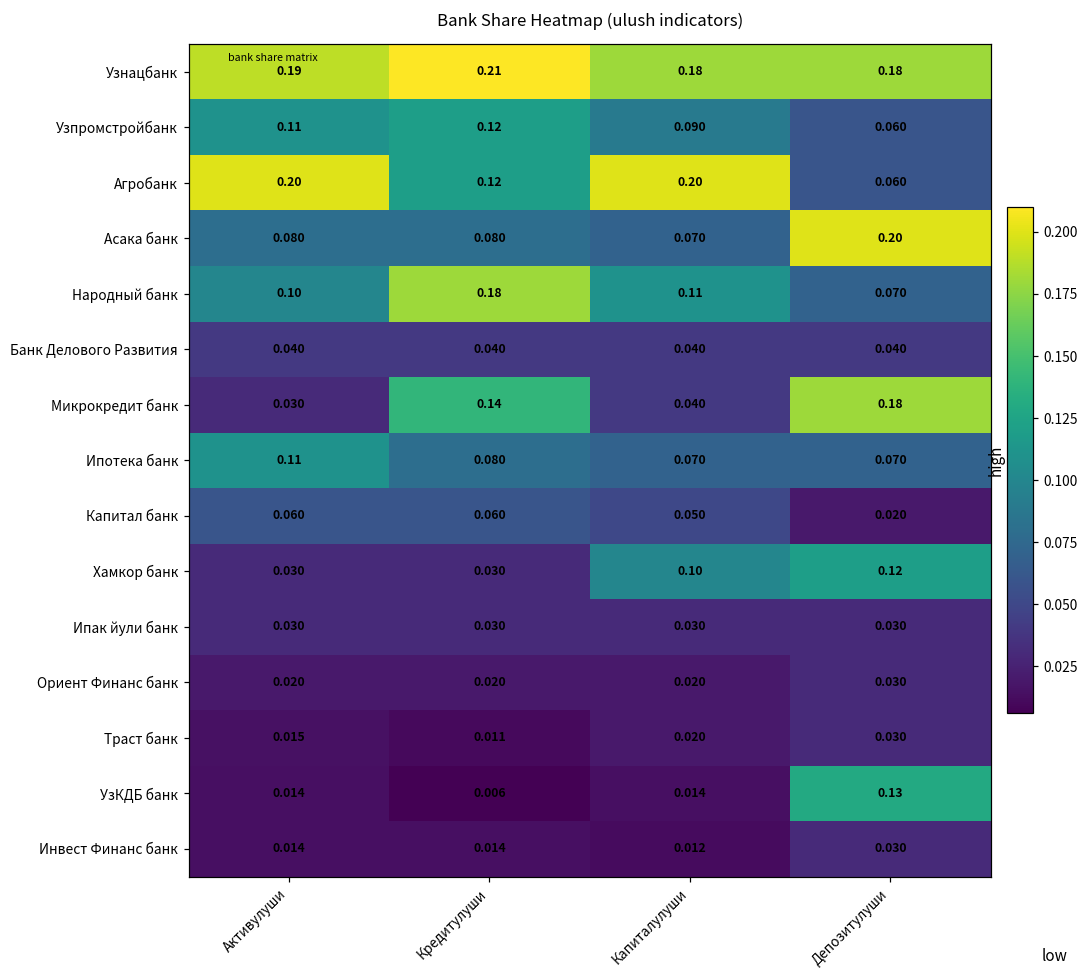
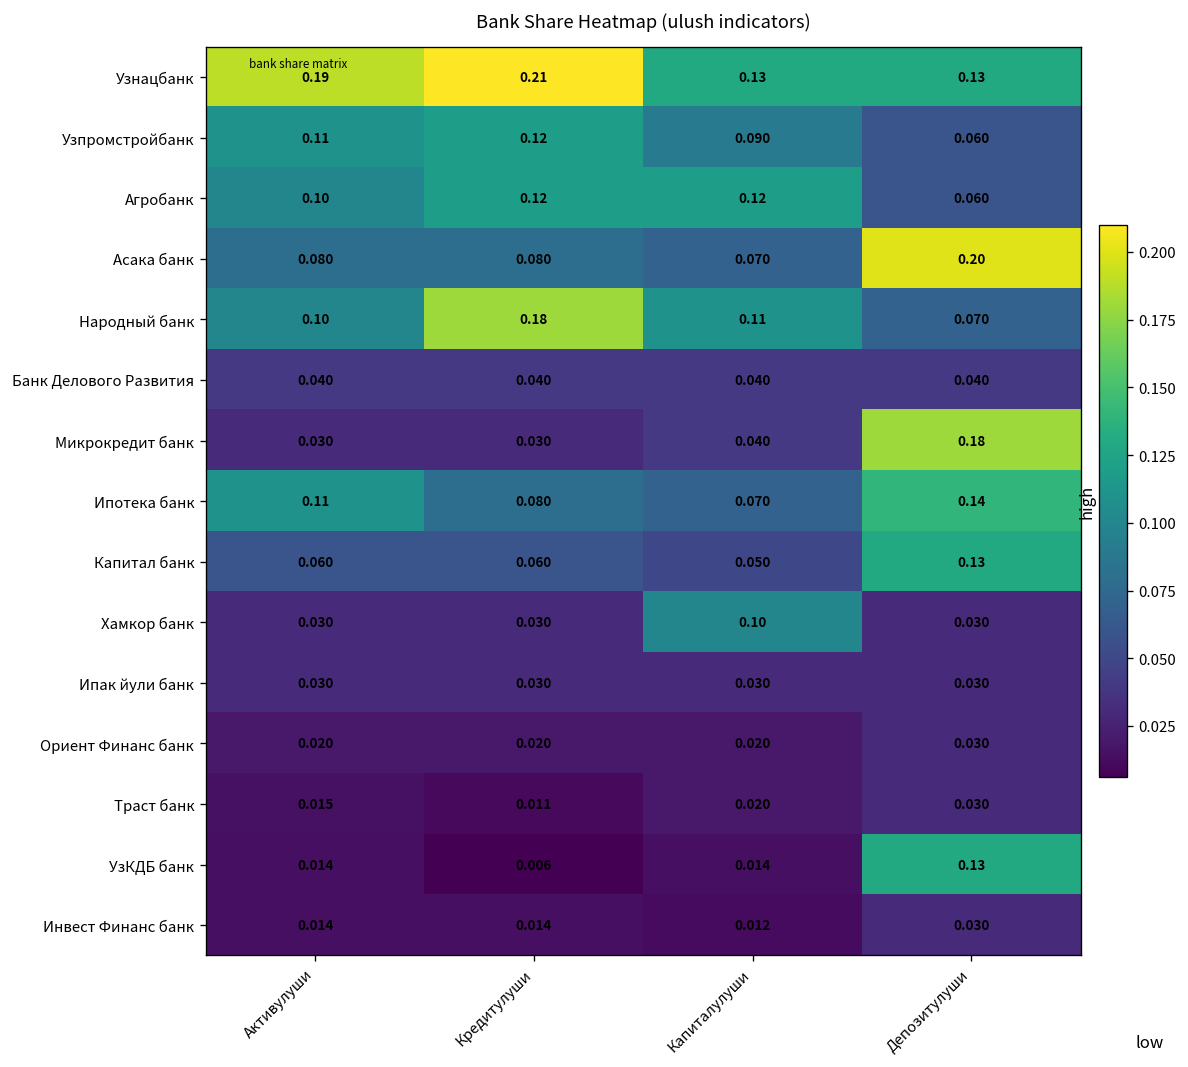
  {
    "Узнацбанк": {
      "Активулуши": 0.19,
      "Кредитулуши": 0.21,
-     "Капиталулуши": 0.18,
-     "Депозитулуши": 0.18
+     "Капиталулуши": 0.13,
+     "Депозитулуши": 0.13
    },
    "Узпромстройбанк": {
      "Активулуши": 0.11,
      "Кредитулуши": 0.12,
      "Капиталулуши": 0.090,
      "Депозитулуши": 0.060
    },
    "Агробанк": {
-     "Активулуши": 0.20,
+     "Активулуши": 0.10,
      "Кредитулуши": 0.12,
-     "Капиталулуши": 0.20,
+     "Капиталулуши": 0.12,
      "Депозитулуши": 0.060
    },
    "Асака банк": {
      "Активулуши": 0.080,
      "Кредитулуши": 0.080,
      "Капиталулуши": 0.070,
      "Депозитулуши": 0.20
    },
    "Народный банк": {
      "Активулуши": 0.10,
      "Кредитулуши": 0.18,
      "Капиталулуши": 0.11,
      "Депозитулуши": 0.070
    },
    "Банк Делового Развития": {
      "Активулуши": 0.040,
      "Кредитулуши": 0.040,
      "Капиталулуши": 0.040,
      "Депозитулуши": 0.040
    },
    "Микрокредит банк": {
      "Активулуши": 0.030,
-     "Кредитулуши": 0.14,
+     "Кредитулуши": 0.030,
      "Капиталулуши": 0.040,
      "Депозитулуши": 0.18
    },
    "Ипотека банк": {
      "Активулуши": 0.11,
      "Кредитулуши": 0.080,
      "Капиталулуши": 0.070,
-     "Депозитулуши": 0.070
+     "Депозитулуши": 0.14
    },
    "Капитал банк": {
      "Активулуши": 0.060,
      "Кредитулуши": 0.060,
      "Капиталулуши": 0.050,
-     "Депозитулуши": 0.020
+     "Депозитулуши": 0.13
    },
    "Хамкор банк": {
      "Активулуши": 0.030,
      "Кредитулуши": 0.030,
      "Капиталулуши": 0.10,
-     "Депозитулуши": 0.12
+     "Депозитулуши": 0.030
    },
    "Ипак йули банк": {
      "Активулуши": 0.030,
      "Кредитулуши": 0.030,
      "Капиталулуши": 0.030,
      "Депозитулуши": 0.030
    },
    "Ориент Финанс банк": {
      "Активулуши": 0.020,
      "Кредитулуши": 0.020,
      "Капиталулуши": 0.020,
      "Депозитулуши": 0.030
    },
    "Траст банк": {
      "Активулуши": 0.015,
      "Кредитулуши": 0.011,
      "Капиталулуши": 0.020,
      "Депозитулуши": 0.030
    },
    "УзКДБ банк": {
      "Активулуши": 0.014,
      "Кредитулуши": 0.006,
      "Капиталулуши": 0.014,
      "Депозитулуши": 0.13
    },
    "Инвест Финанс банк": {
      "Активулуши": 0.014,
      "Кредитулуши": 0.014,
      "Капиталулуши": 0.012,
      "Депозитулуши": 0.030
    }
  }
